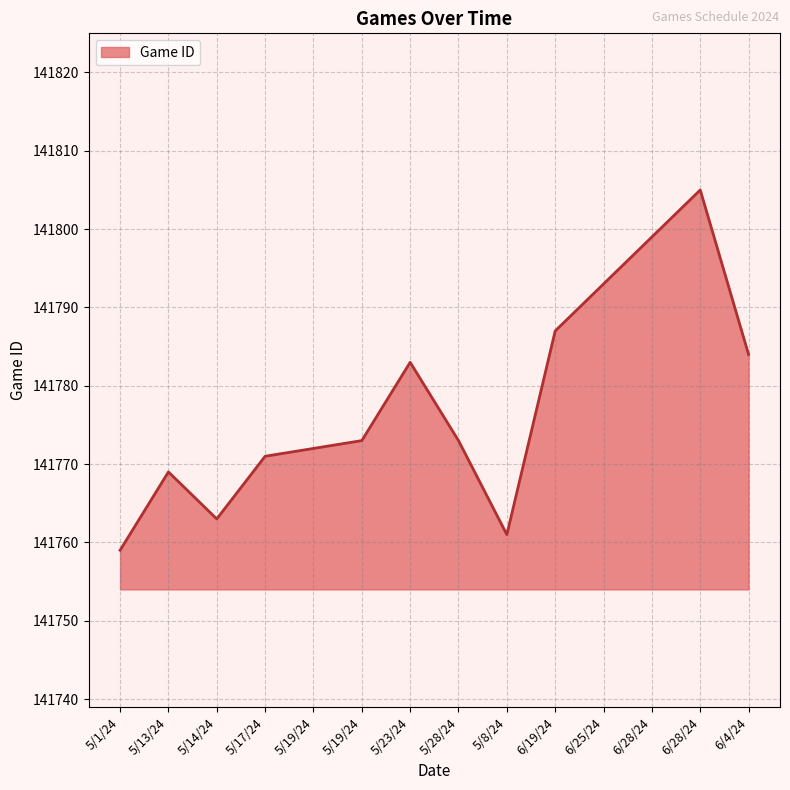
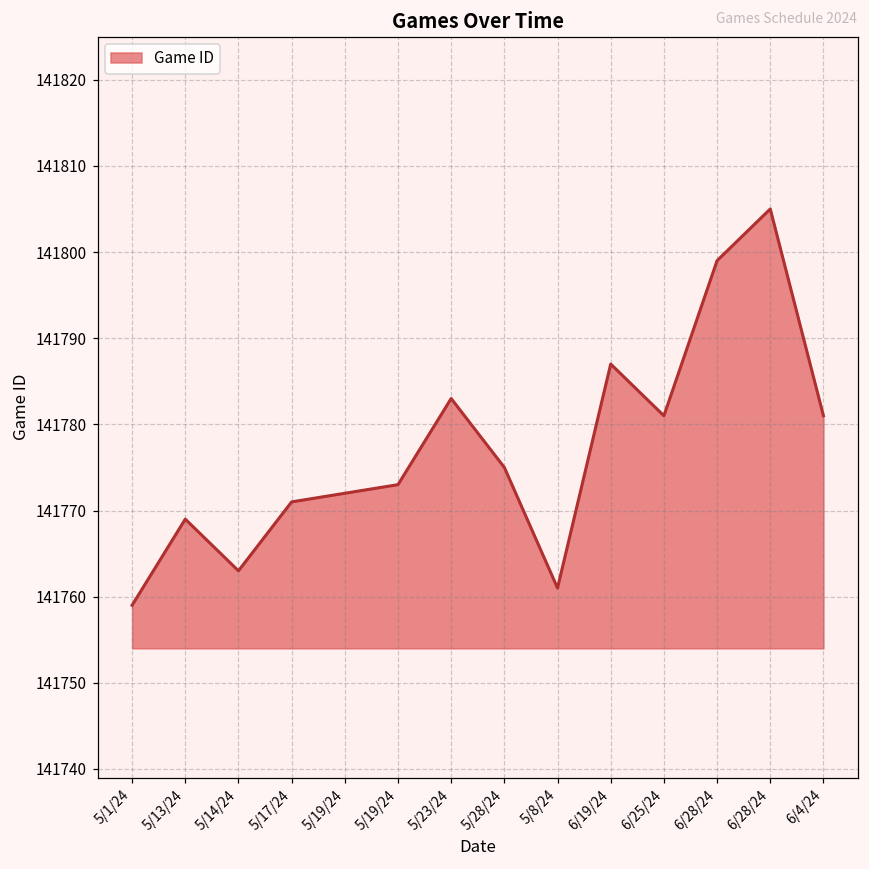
  {
    "5/1/24": 141759,
    "5/13/24": 141769,
    "5/14/24": 141763,
    "5/17/24": 141771,
    "5/23/24": 141783,
-   "5/28/24": 141773,
+   "5/28/24": 141775,
    "5/8/24": 141761,
    "6/19/24": 141787,
-   "6/25/24": 141793,
-   "6/4/24": 141784
+   "6/25/24": 141781,
+   "6/4/24": 141781
  }
